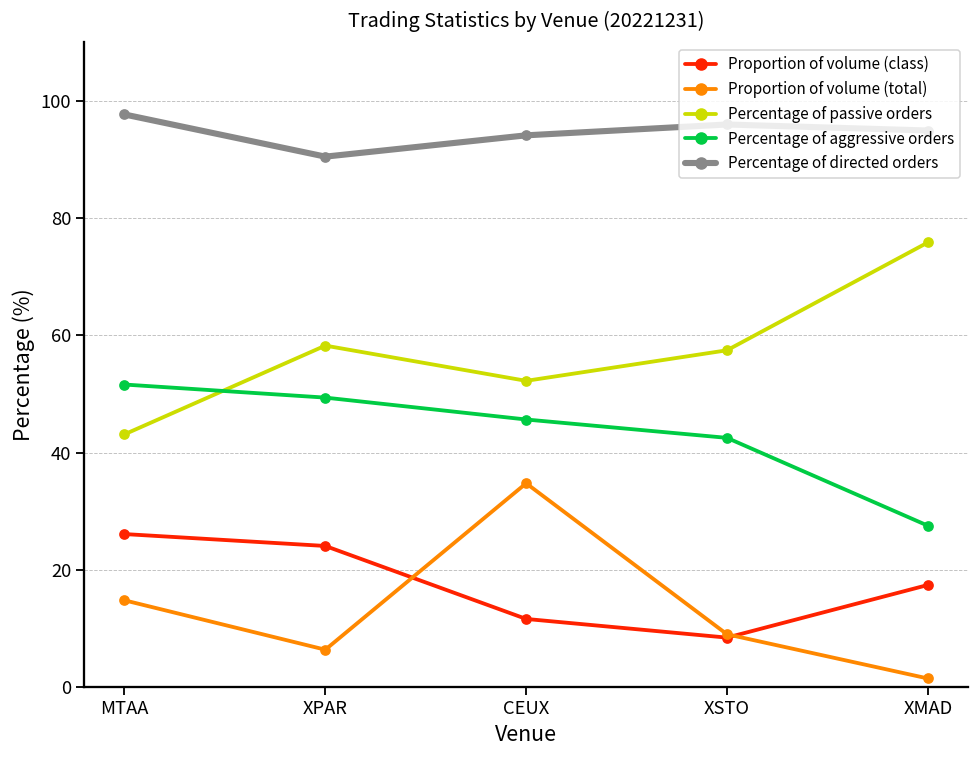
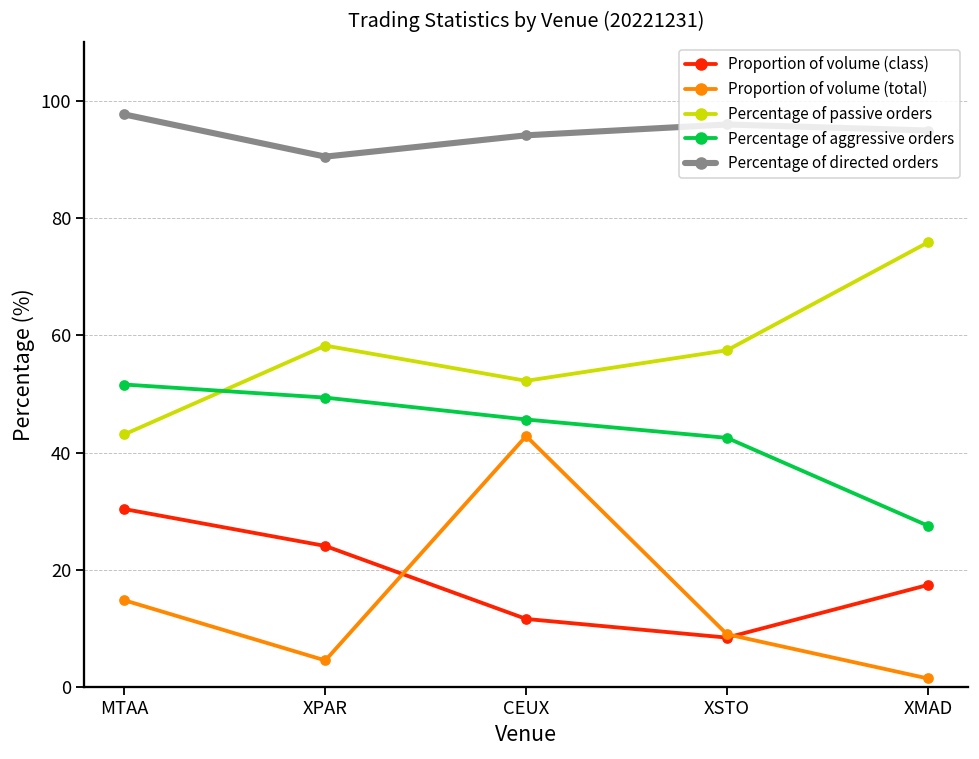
  {
    "Proportion of volume (class)": {
-     "MTAA": 26,
+     "MTAA": 30,
      "XPAR": 24,
      "CEUX": 12,
      "XSTO": 8,
      "XMAD": 17
    },
    "Proportion of volume (total)": {
      "MTAA": 15,
-     "XPAR": 6,
-     "CEUX": 35,
+     "XPAR": 5,
+     "CEUX": 43,
      "XSTO": 9,
      "XMAD": 1
    },
    "Percentage of passive orders": {
      "MTAA": 43,
      "XPAR": 58,
      "CEUX": 52,
      "XSTO": 57,
      "XMAD": 76
    },
    "Percentage of aggressive orders": {
      "MTAA": 52,
      "XPAR": 49,
      "CEUX": 46,
      "XSTO": 43,
      "XMAD": 28
    },
    "Percentage of directed orders": {
      "MTAA": 98,
      "XPAR": 91,
      "CEUX": 94
    }
  }
